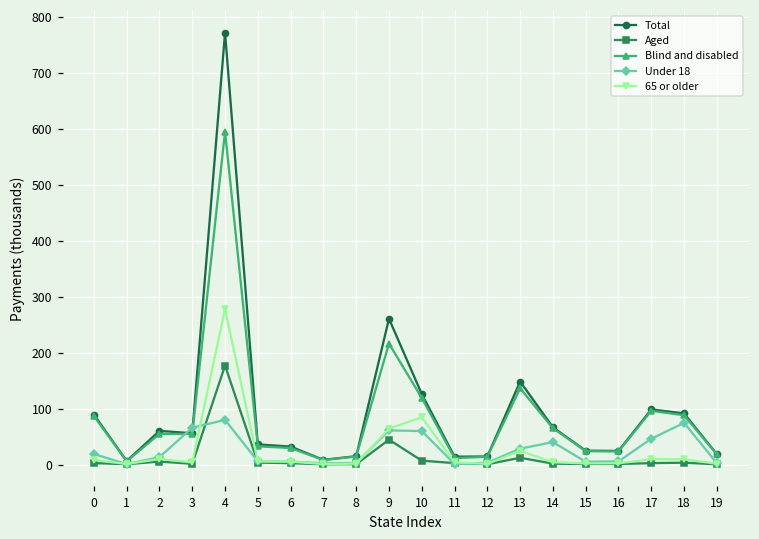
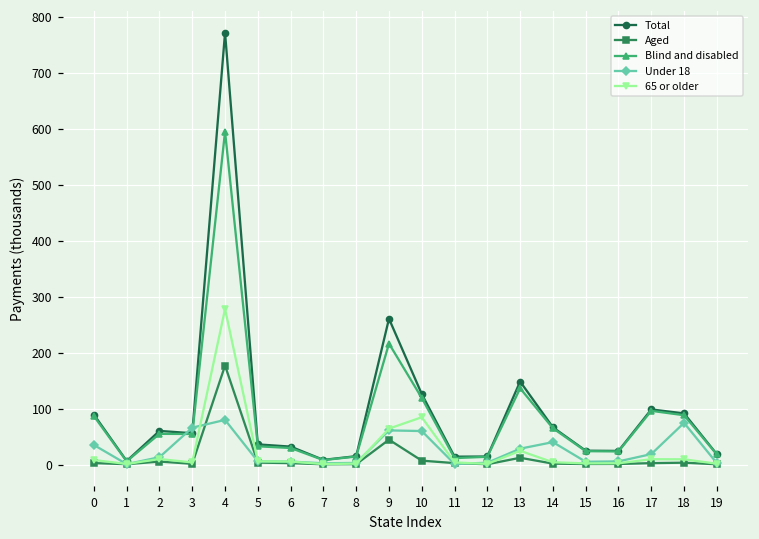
  {
    "Under 18": {
-     "0": 20,
+     "0": 30,
      "3": 70,
      "4": 80,
      "10": 60,
      "14": 40,
-     "17": 50,
+     "17": 20,
      "18": 70
    },
    "65 or older": {
      "0": 10,
      "4": 280,
      "10": 80,
      "17": 10,
      "18": 10
    }
  }
